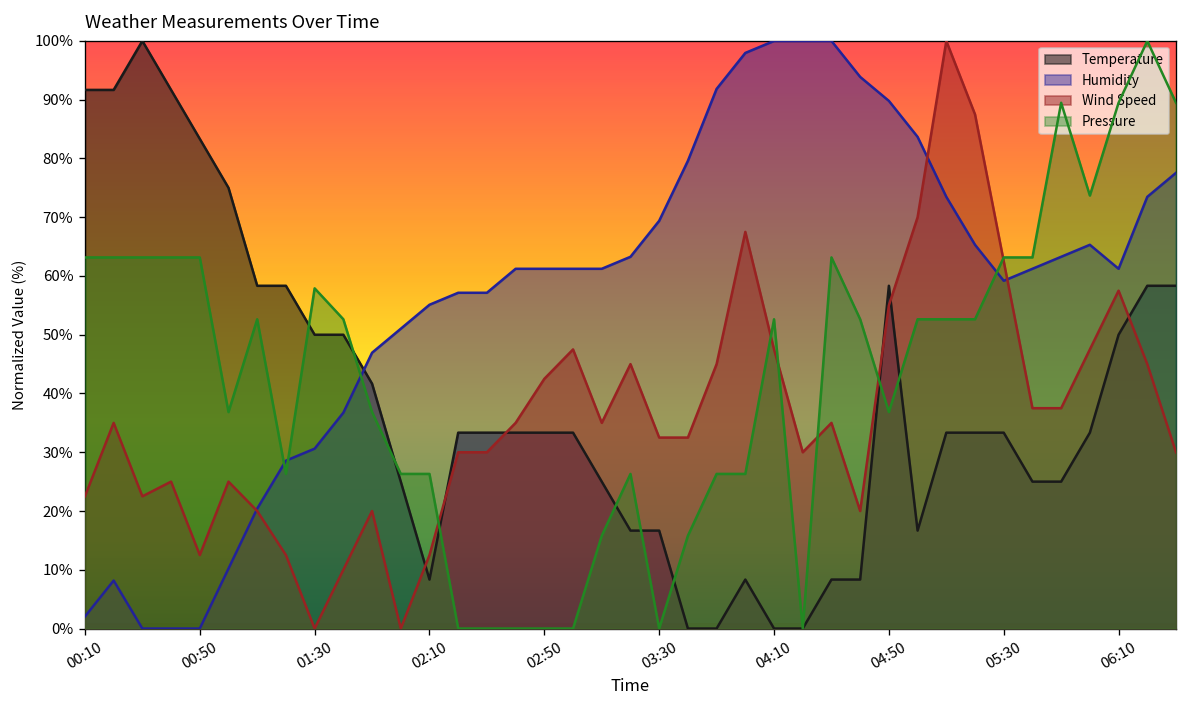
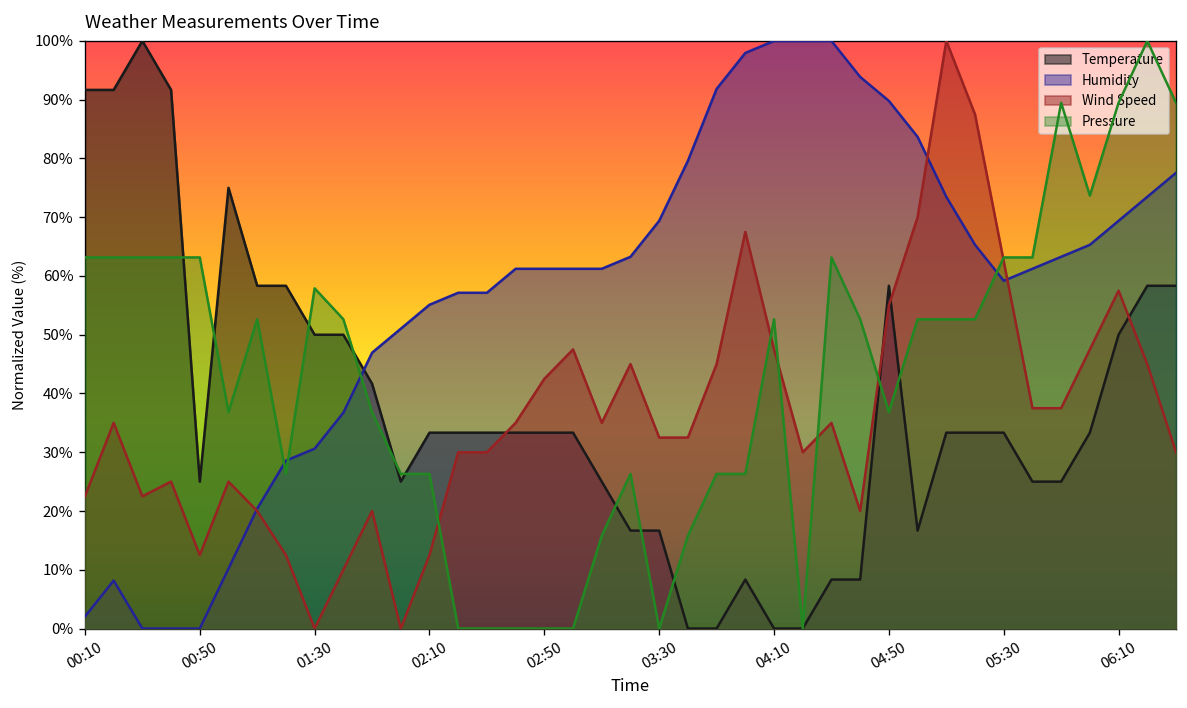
  {
    "Temperature": {
      "00:10": "92%",
-     "00:50": "83%",
+     "00:50": "25%",
      "01:30": "50%",
-     "02:10": "8%",
+     "02:10": "33%",
      "02:50": "33%",
      "03:30": "17%",
      "04:10": "0%",
      "04:50": "58%",
      "05:30": "33%",
      "06:10": "50%"
    },
    "Humidity": {
      "00:10": "2%",
      "00:50": "0%",
      "01:30": "31%",
      "02:10": "55%",
      "02:50": "61%",
      "03:30": "69%",
      "04:10": "100%",
      "04:50": "90%",
      "05:30": "59%",
-     "06:10": "61%"
+     "06:10": "69%"
    },
    "Wind Speed": {
      "00:10": "22%",
      "00:50": "13%",
      "01:30": "0%",
      "02:10": "13%",
      "02:50": "42%",
      "03:30": "32%",
      "04:10": "47%",
      "04:50": "55%",
      "05:30": "63%",
      "06:10": "57%"
    },
    "Pressure": {
      "00:10": "63%",
      "00:50": "63%",
      "01:30": "58%",
      "02:10": "26%",
      "02:50": "0%",
      "03:30": "0%",
      "04:10": "53%",
      "04:50": "37%",
      "05:30": "63%"
    }
  }
